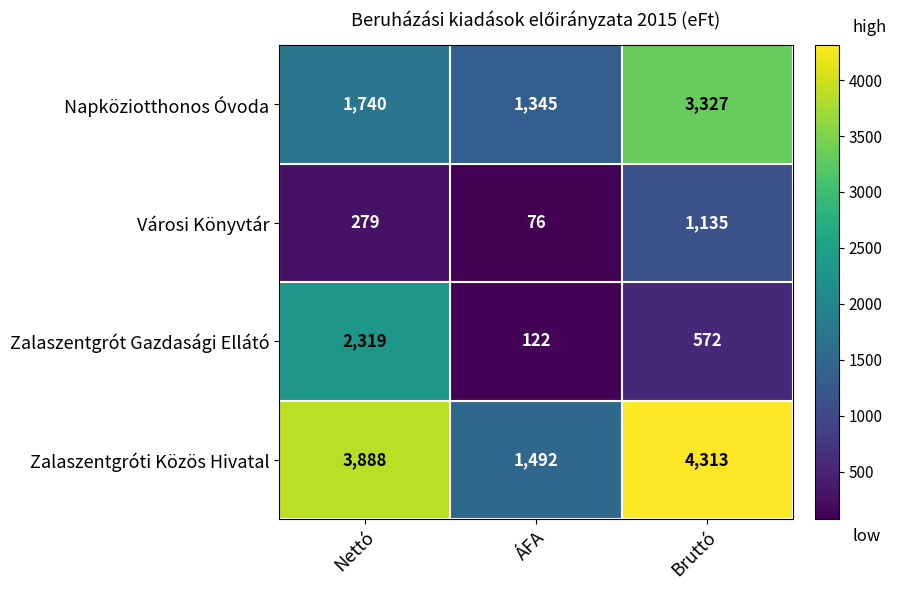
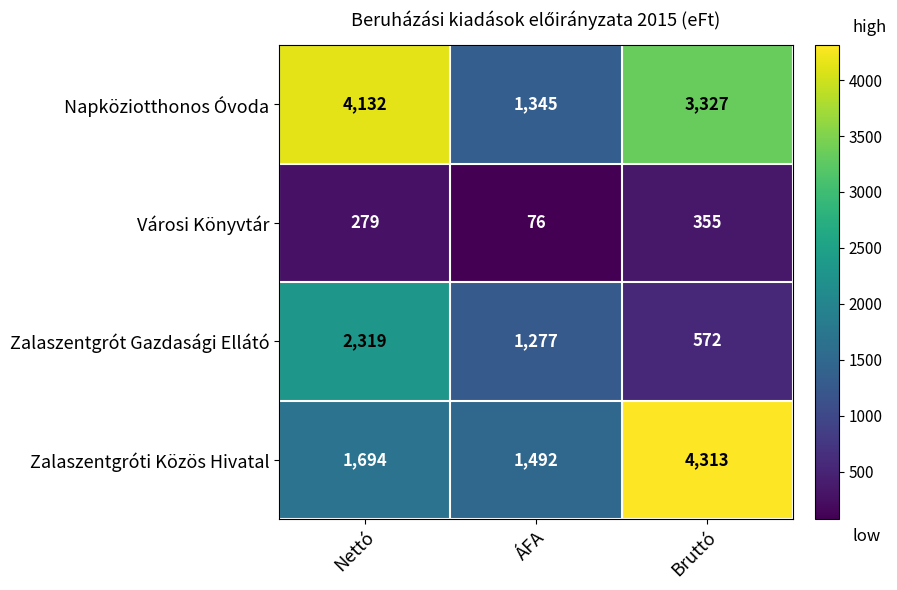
  {
    "Napköziotthonos Óvoda": {
-     "Nettó": "1,740",
+     "Nettó": "4,132",
      "ÁFA": "1,345",
      "Bruttó": "3,327"
    },
    "Városi Könyvtár": {
      "Nettó": "279",
      "ÁFA": "76",
-     "Bruttó": "1,135"
+     "Bruttó": "355"
    },
    "Zalaszentgrót Gazdasági Ellátó": {
      "Nettó": "2,319",
-     "ÁFA": "122",
+     "ÁFA": "1,277",
      "Bruttó": "572"
    },
    "Zalaszentgróti Közös Hivatal": {
-     "Nettó": "3,888",
+     "Nettó": "1,694",
      "ÁFA": "1,492",
      "Bruttó": "4,313"
    }
  }
